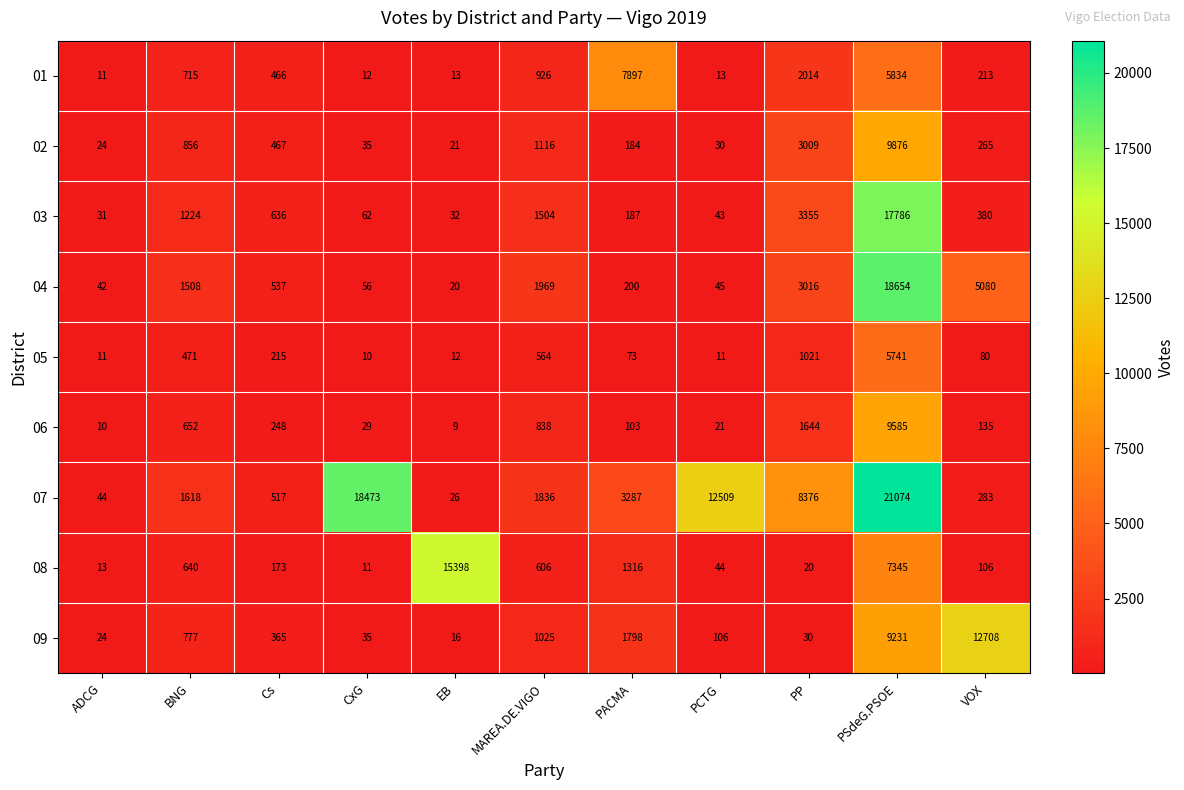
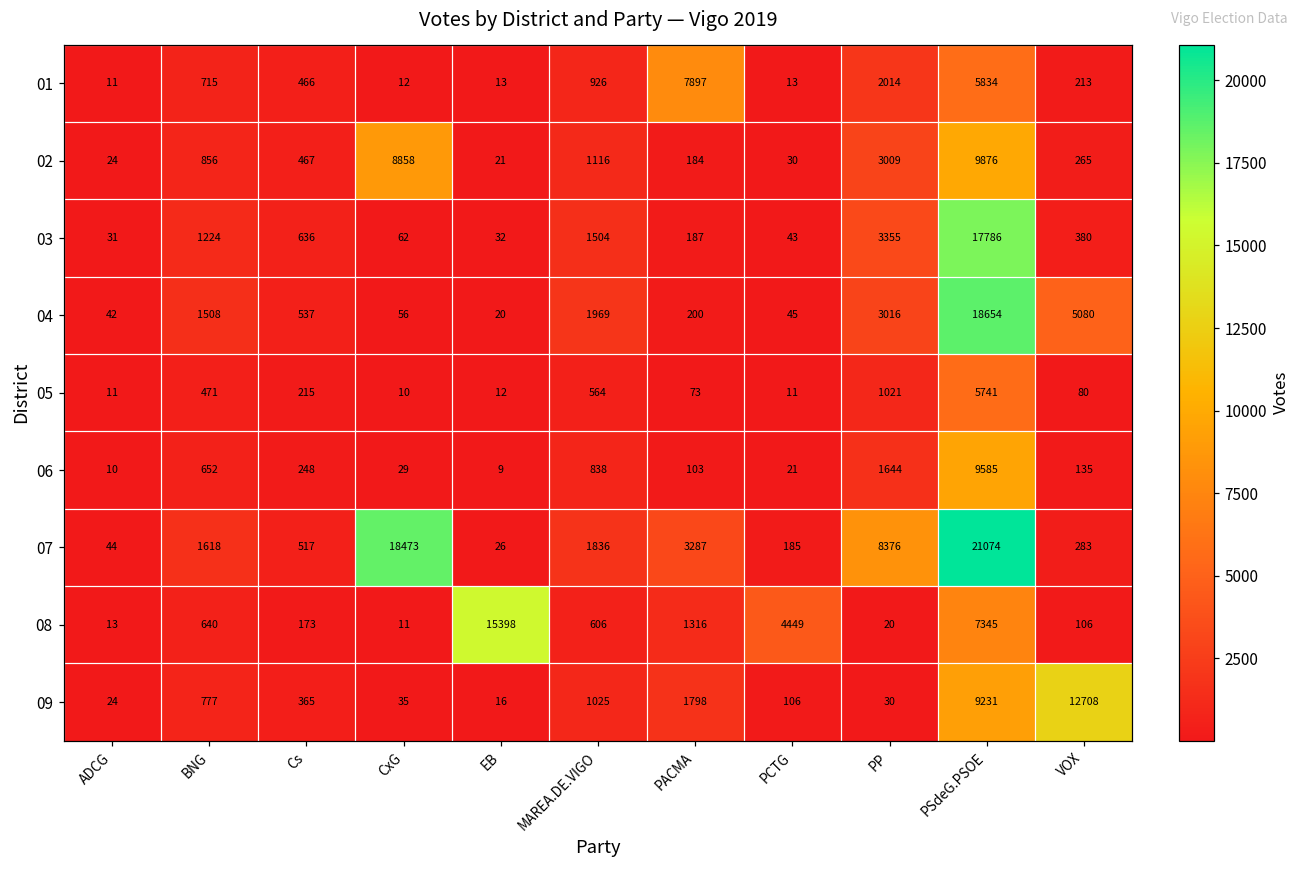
  {
    "01": {
      "ADCG": 11,
      "BNG": 715,
      "Cs": 466,
      "CxG": 12,
      "EB": 13,
      "MAREA.DE.VIGO": 926,
      "PACMA": 7897,
      "PCTG": 13,
      "PP": 2014,
      "PSdeG.PSOE": 5834,
      "VOX": 213
    },
    "02": {
      "ADCG": 24,
      "BNG": 856,
      "Cs": 467,
-     "CxG": 35,
+     "CxG": 8858,
      "EB": 21,
      "MAREA.DE.VIGO": 1116,
      "PACMA": 184,
      "PCTG": 30,
      "PP": 3009,
      "PSdeG.PSOE": 9876,
      "VOX": 265
    },
    "03": {
      "ADCG": 31,
      "BNG": 1224,
      "Cs": 636,
      "CxG": 62,
      "EB": 32,
      "MAREA.DE.VIGO": 1504,
      "PACMA": 187,
      "PCTG": 43,
      "PP": 3355,
      "PSdeG.PSOE": 17786,
      "VOX": 380
    },
    "04": {
      "ADCG": 42,
      "BNG": 1508,
      "Cs": 537,
      "CxG": 56,
      "EB": 20,
      "MAREA.DE.VIGO": 1969,
      "PACMA": 200,
      "PCTG": 45,
      "PP": 3016,
      "PSdeG.PSOE": 18654,
      "VOX": 5080
    },
    "05": {
      "ADCG": 11,
      "BNG": 471,
      "Cs": 215,
      "CxG": 10,
      "EB": 12,
      "MAREA.DE.VIGO": 564,
      "PACMA": 73,
      "PCTG": 11,
      "PP": 1021,
      "PSdeG.PSOE": 5741,
      "VOX": 80
    },
    "06": {
      "ADCG": 10,
      "BNG": 652,
      "Cs": 248,
      "CxG": 29,
      "EB": 9,
      "MAREA.DE.VIGO": 838,
      "PACMA": 103,
      "PCTG": 21,
      "PP": 1644,
      "PSdeG.PSOE": 9585,
      "VOX": 135
    },
    "07": {
      "ADCG": 44,
      "BNG": 1618,
      "Cs": 517,
      "CxG": 18473,
      "EB": 26,
      "MAREA.DE.VIGO": 1836,
      "PACMA": 3287,
-     "PCTG": 12509,
+     "PCTG": 185,
      "PP": 8376,
      "PSdeG.PSOE": 21074,
      "VOX": 283
    },
    "08": {
      "ADCG": 13,
      "BNG": 640,
      "Cs": 173,
      "CxG": 11,
      "EB": 15398,
      "MAREA.DE.VIGO": 606,
      "PACMA": 1316,
-     "PCTG": 44,
+     "PCTG": 4449,
      "PP": 20,
      "PSdeG.PSOE": 7345,
      "VOX": 106
    },
    "09": {
      "ADCG": 24,
      "BNG": 777,
      "Cs": 365,
      "CxG": 35,
      "EB": 16,
      "MAREA.DE.VIGO": 1025,
      "PACMA": 1798,
      "PCTG": 106,
      "PP": 30,
      "PSdeG.PSOE": 9231,
      "VOX": 12708
    }
  }
